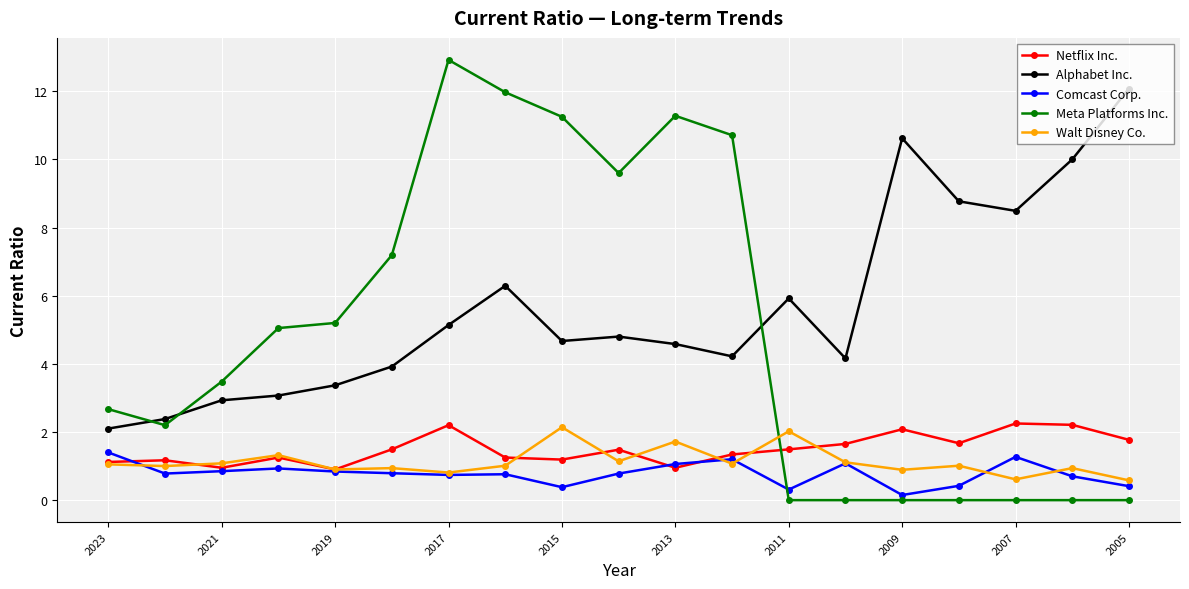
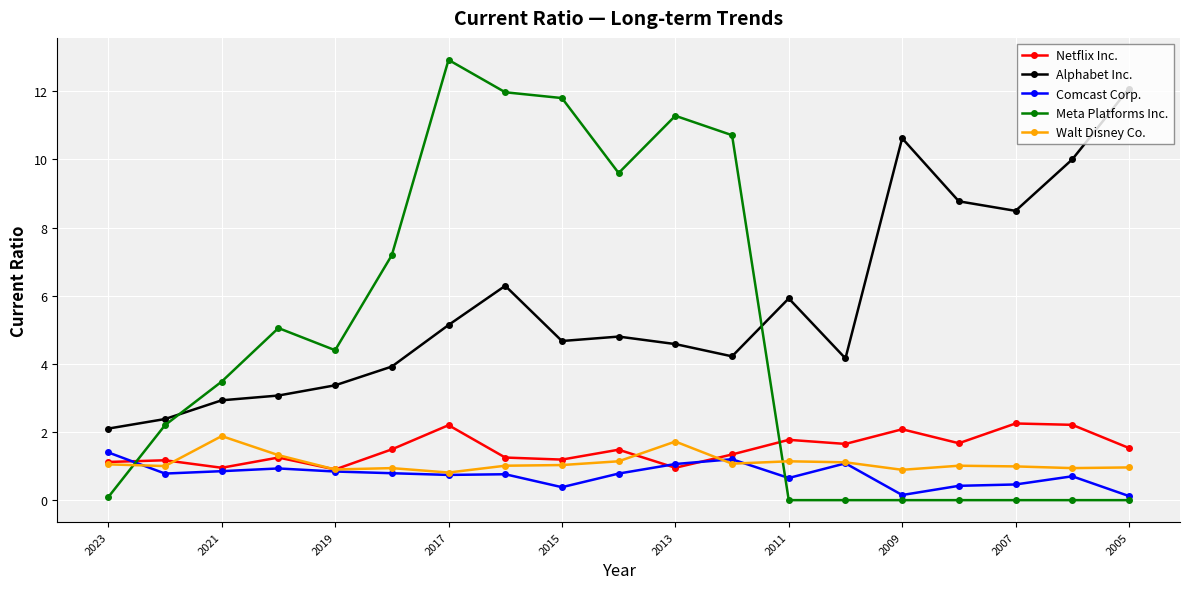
  {
    "Netflix Inc.": {
      "2021": 1.0,
      "2017": 2.2,
      "2015": 1.2,
      "2013": 1.0,
-     "2011": 1.5,
+     "2011": 1.8,
      "2009": 2.1,
      "2007": 2.3,
-     "2005": 1.8
+     "2005": 1.5
    },
    "Alphabet Inc.": {
      "2023": 2.1,
      "2021": 2.9,
      "2019": 3.4,
      "2017": 5.1,
      "2015": 4.7,
      "2013": 4.6,
      "2011": 5.9,
      "2009": 10.6,
      "2007": 8.5
    },
    "Comcast Corp.": {
      "2023": 1.4,
      "2021": 0.9,
      "2015": 0.4,
      "2013": 1.1,
-     "2011": 0.3,
+     "2011": 0.7,
      "2009": 0.2,
-     "2007": 1.3,
-     "2005": 0.4
+     "2007": 0.5,
+     "2005": 0.1
    },
    "Meta Platforms Inc.": {
-     "2023": 2.7,
+     "2023": 0.1,
      "2021": 3.5,
-     "2019": 5.2,
+     "2019": 4.4,
      "2017": 12.9,
-     "2015": 11.3,
+     "2015": 11.8,
      "2013": 11.3,
      "2011": 0.0,
      "2009": 0.0,
      "2007": 0.0,
      "2005": 0.0
    },
    "Walt Disney Co.": {
-     "2021": 1.1,
-     "2015": 2.1,
+     "2021": 1.9,
+     "2015": 1.0,
      "2013": 1.7,
-     "2011": 2.0,
+     "2011": 1.1,
      "2009": 0.9,
-     "2007": 0.6,
-     "2005": 0.6
+     "2007": 1.0,
+     "2005": 1.0
    }
  }
